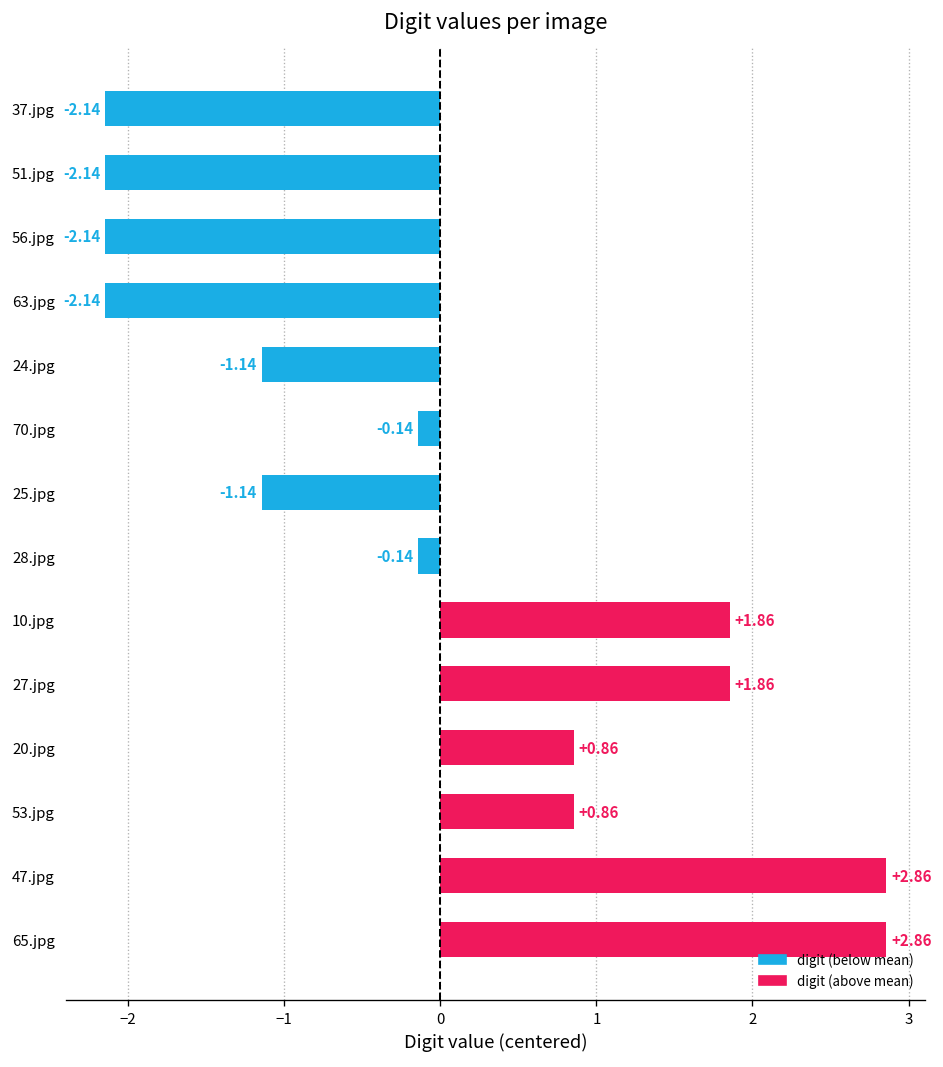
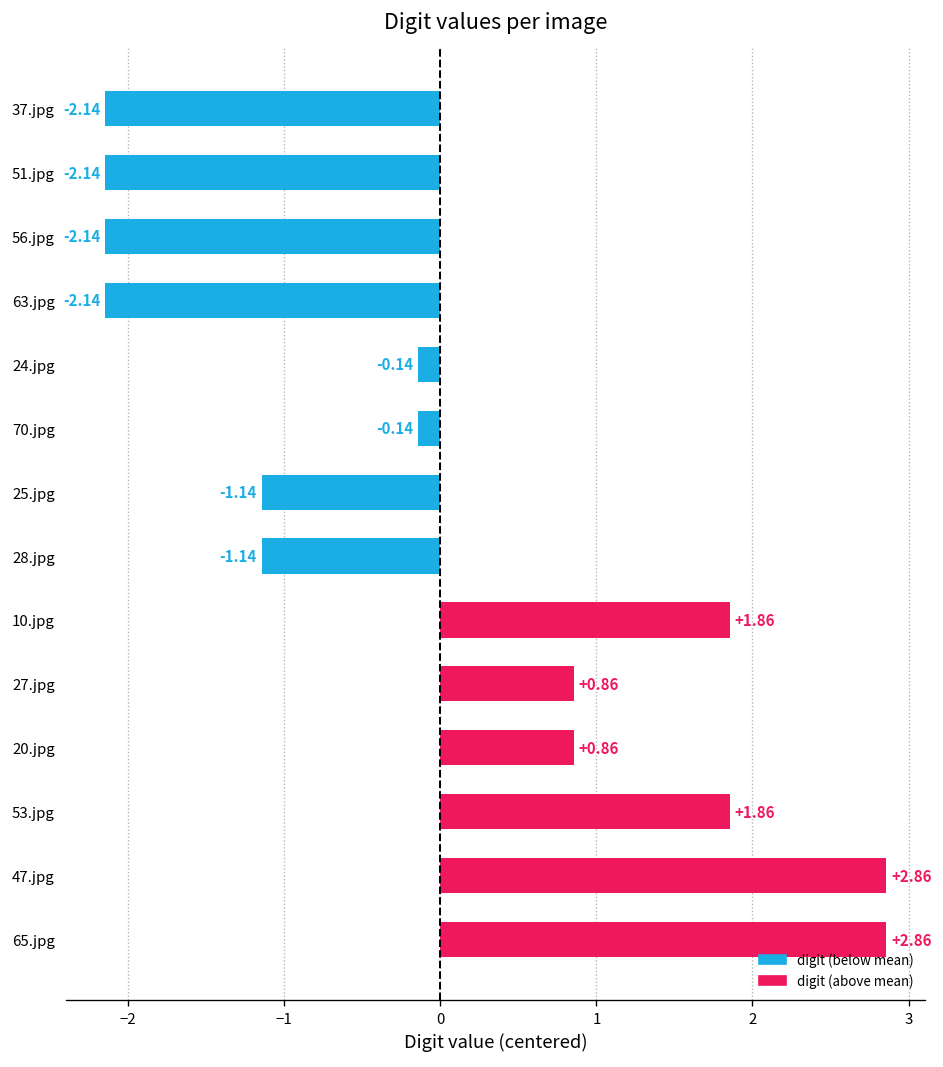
  {
    "37.jpg": "-2.14",
    "51.jpg": "-2.14",
    "56.jpg": "-2.14",
    "63.jpg": "-2.14",
-   "24.jpg": "-1.14",
+   "24.jpg": "-0.14",
    "70.jpg": "-0.14",
    "25.jpg": "-1.14",
-   "28.jpg": "-0.14",
+   "28.jpg": "-1.14",
    "10.jpg": "+1.86",
-   "27.jpg": "+1.86",
+   "27.jpg": "+0.86",
    "20.jpg": "+0.86",
-   "53.jpg": "+0.86",
+   "53.jpg": "+1.86",
    "47.jpg": "+2.86",
    "65.jpg": "+2.86"
  }
